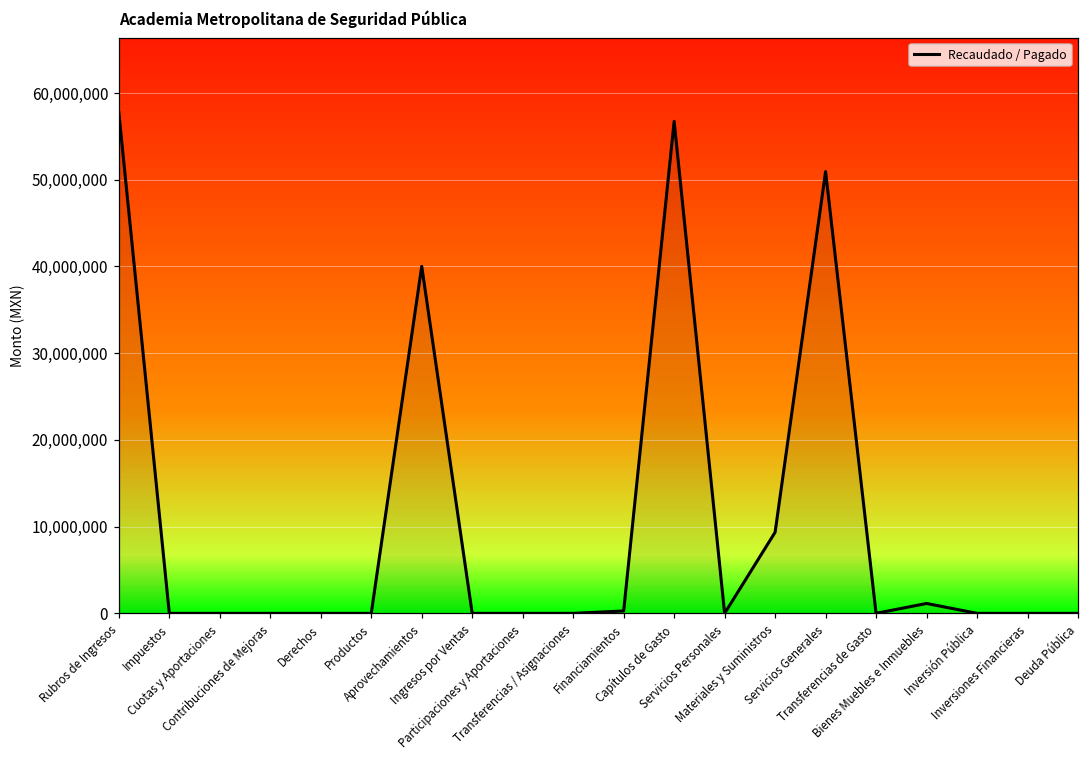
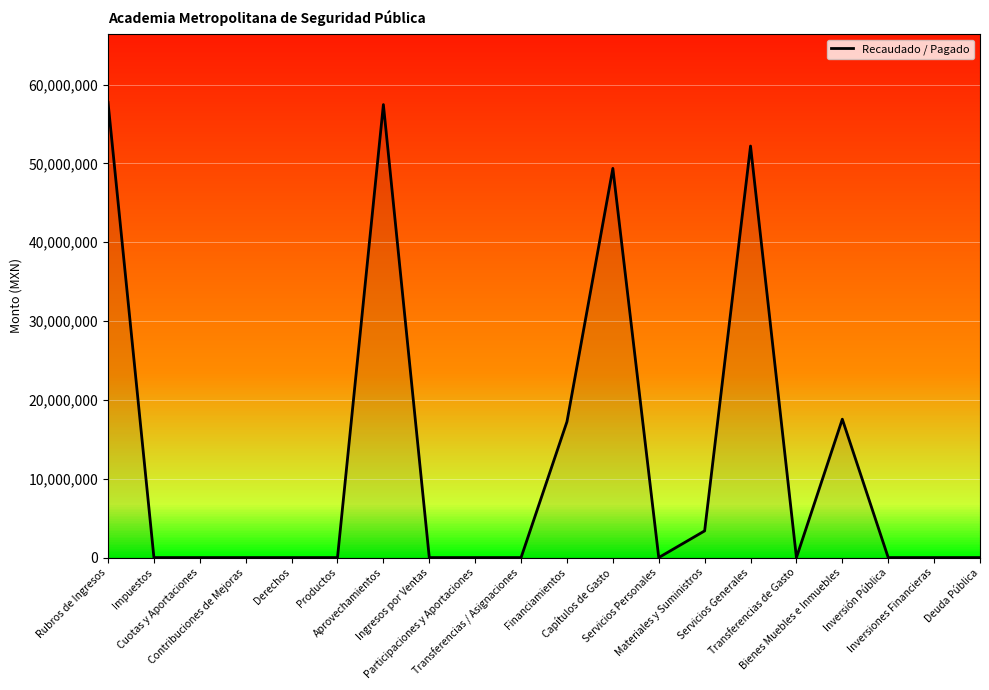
  {
    "Rubros de Ingresos": "58,000,000",
    "Impuestos": "0",
    "Cuotas y Aportaciones": "0",
    "Contribuciones de Mejoras": "0",
    "Derechos": "0",
    "Productos": "0",
-   "Aprovechamientos": "40,000,000",
+   "Aprovechamientos": "57,000,000",
    "Ingresos por Ventas": "0",
    "Participaciones y Aportaciones": "0",
    "Transferencias / Asignaciones": "0",
-   "Financiamientos": "0",
-   "Capítulos de Gasto": "57,000,000",
+   "Financiamientos": "17,000,000",
+   "Capítulos de Gasto": "49,000,000",
    "Servicios Personales": "0",
-   "Materiales y Suministros": "9,000,000",
-   "Servicios Generales": "51,000,000",
+   "Materiales y Suministros": "3,000,000",
+   "Servicios Generales": "52,000,000",
    "Transferencias de Gasto": "0",
-   "Bienes Muebles e Inmuebles": "1,000,000",
+   "Bienes Muebles e Inmuebles": "18,000,000",
    "Inversión Pública": "0",
    "Inversiones Financieras": "0",
    "Deuda Pública": "0"
  }
